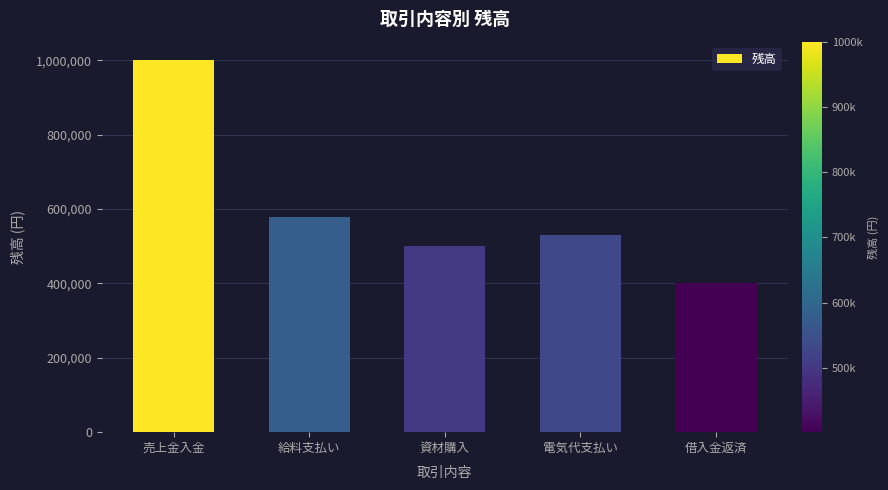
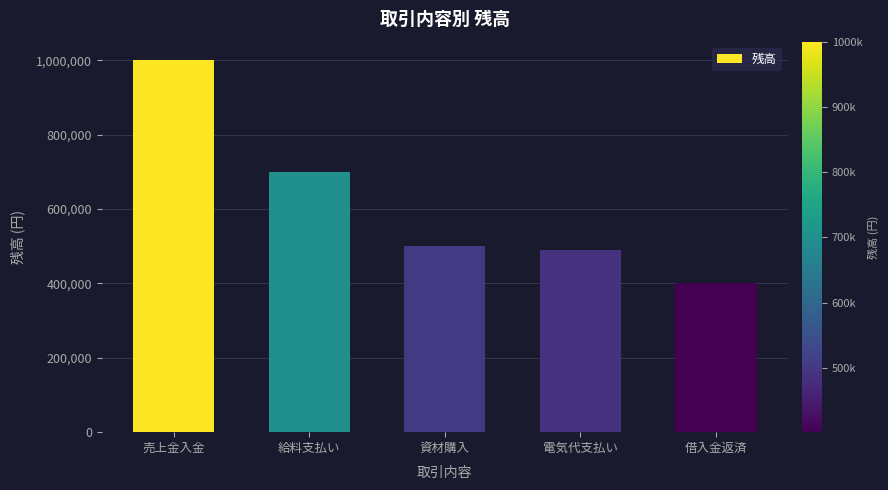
  {
    "売上金入金": "1,000,000",
-   "給料支払い": "580,000",
+   "給料支払い": "700,000",
    "資材購入": "500,000",
-   "電気代支払い": "530,000",
+   "電気代支払い": "490,000",
    "借入金返済": "400,000"
  }
